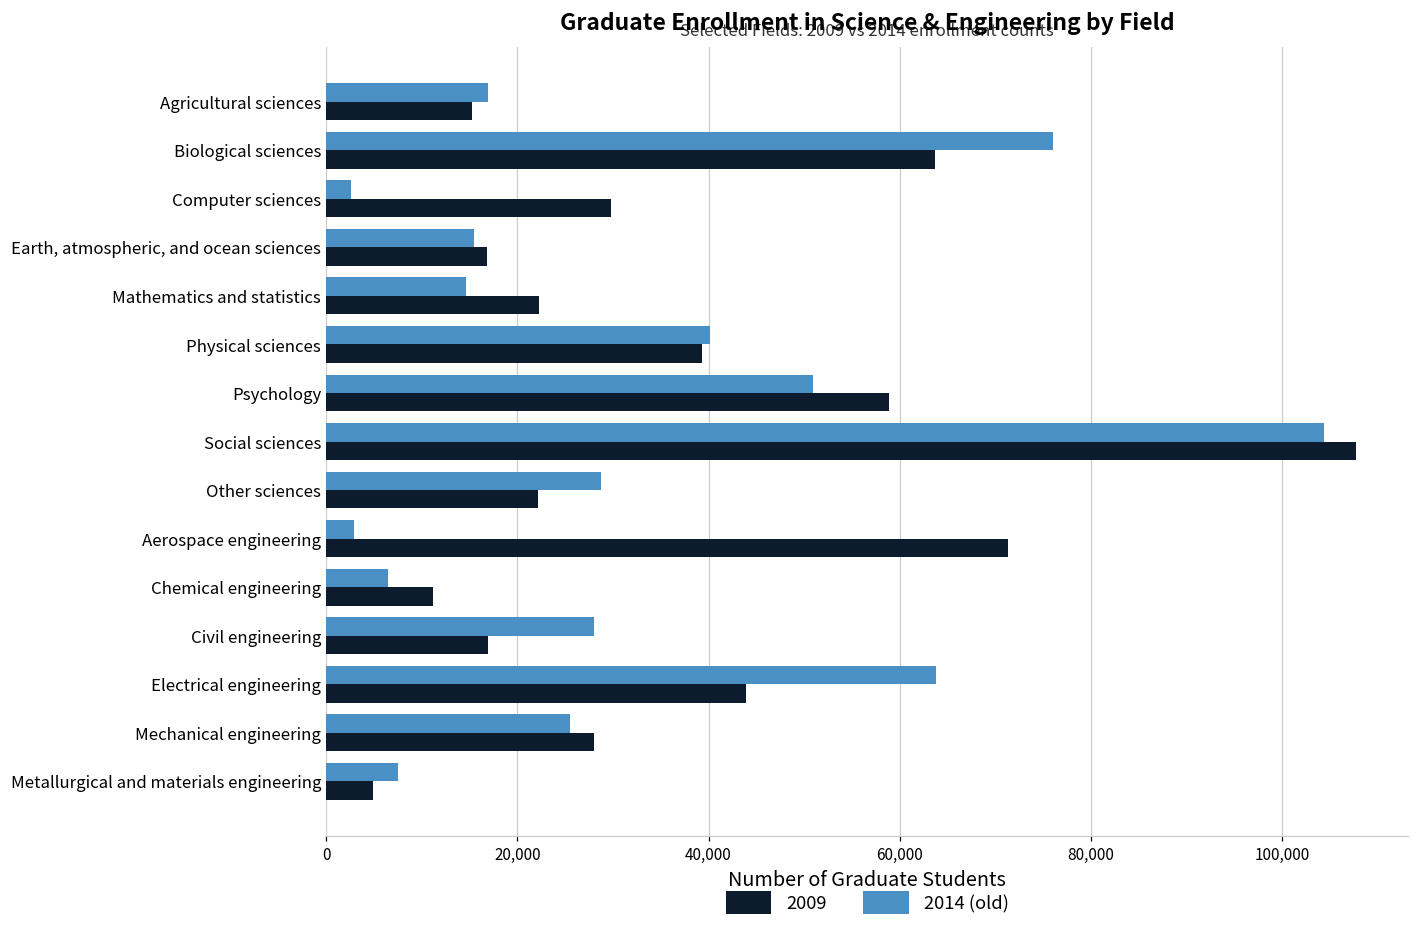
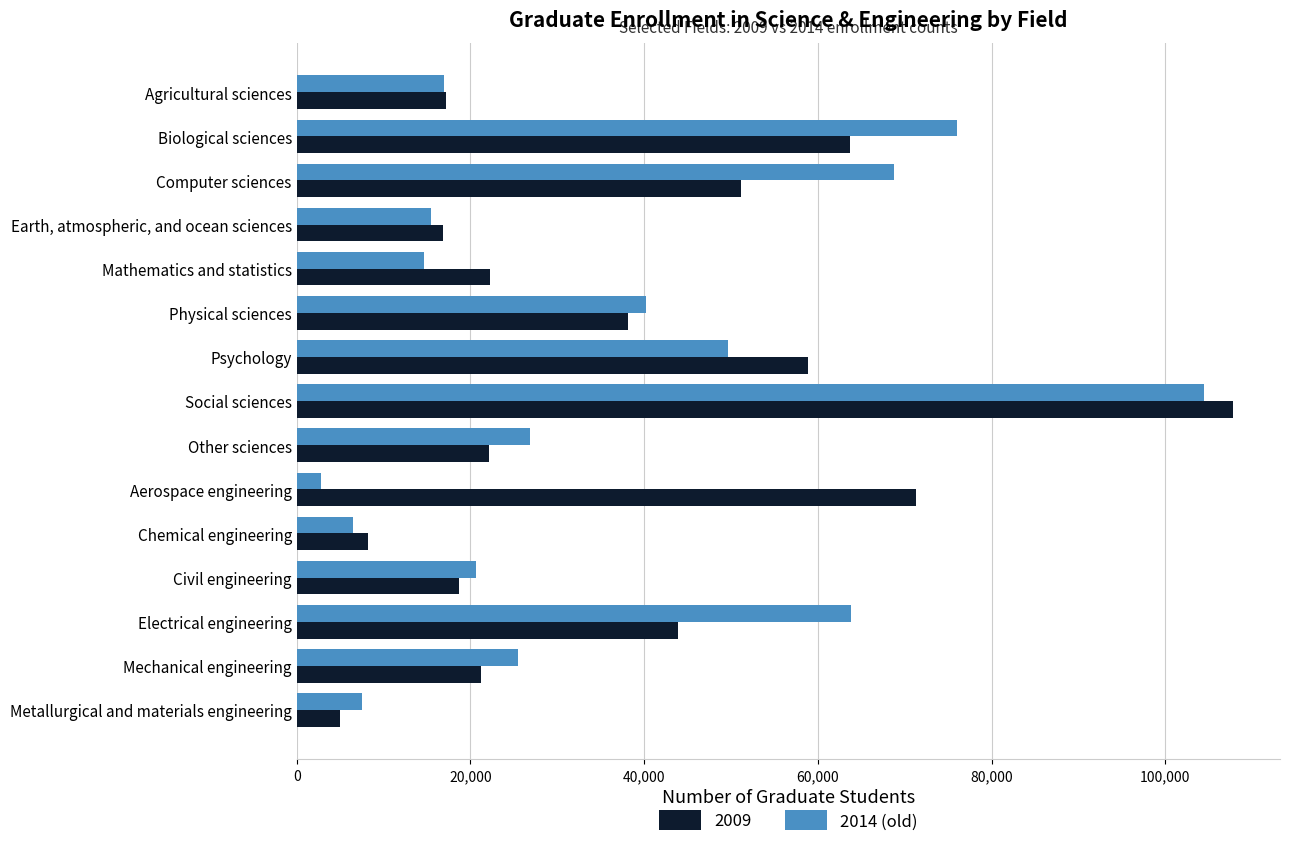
  {
    "2009": {
-     "Agricultural sciences": "15,000",
+     "Agricultural sciences": "17,000",
      "Biological sciences": "64,000",
-     "Computer sciences": "30,000",
+     "Computer sciences": "51,000",
      "Earth, atmospheric, and ocean sciences": "17,000",
      "Mathematics and statistics": "22,000",
-     "Physical sciences": "39,000",
+     "Physical sciences": "38,000",
      "Psychology": "59,000",
      "Social sciences": "108,000",
      "Other sciences": "22,000",
      "Aerospace engineering": "71,000",
-     "Chemical engineering": "11,000",
-     "Civil engineering": "17,000",
+     "Chemical engineering": "8,000",
+     "Civil engineering": "19,000",
      "Electrical engineering": "44,000",
-     "Mechanical engineering": "28,000",
+     "Mechanical engineering": "21,000",
      "Metallurgical and materials engineering": "5,000"
    },
    "2014 (old)": {
      "Agricultural sciences": "17,000",
      "Biological sciences": "76,000",
-     "Computer sciences": "3,000",
+     "Computer sciences": "69,000",
      "Earth, atmospheric, and ocean sciences": "15,000",
      "Mathematics and statistics": "15,000",
      "Physical sciences": "40,000",
-     "Psychology": "51,000",
+     "Psychology": "50,000",
      "Social sciences": "104,000",
-     "Other sciences": "29,000",
+     "Other sciences": "27,000",
      "Aerospace engineering": "3,000",
      "Chemical engineering": "6,000",
-     "Civil engineering": "28,000",
+     "Civil engineering": "21,000",
      "Electrical engineering": "64,000",
      "Mechanical engineering": "26,000",
      "Metallurgical and materials engineering": "7,000"
    }
  }
